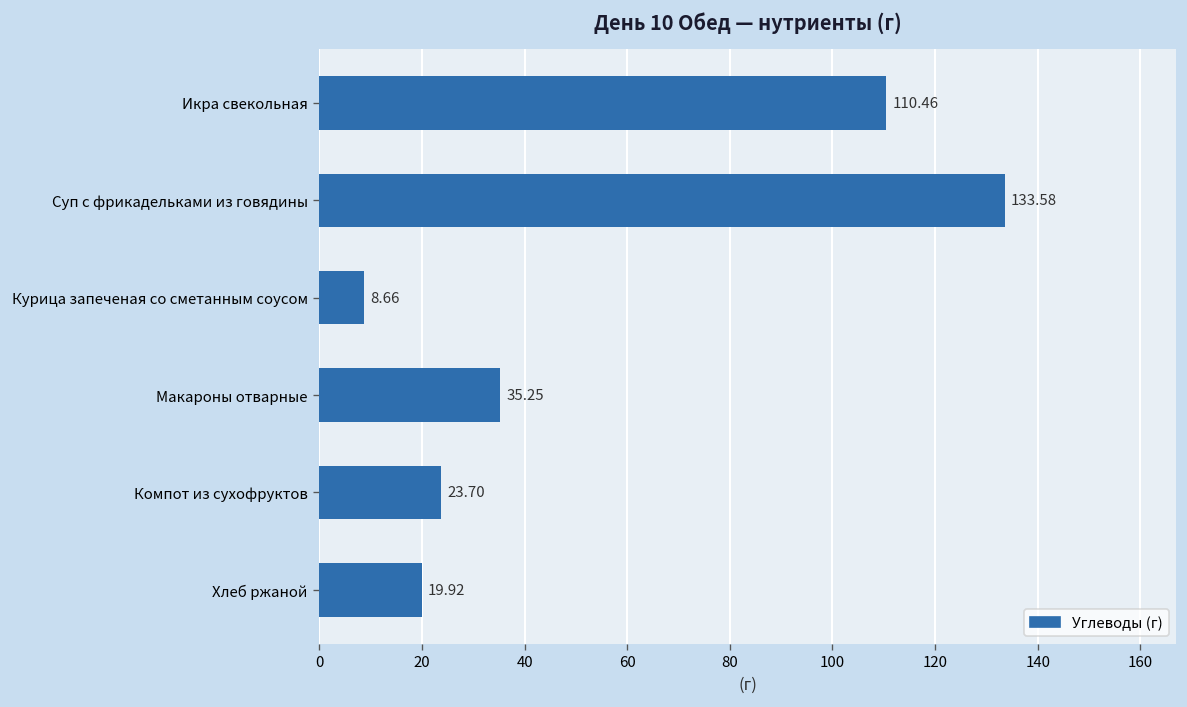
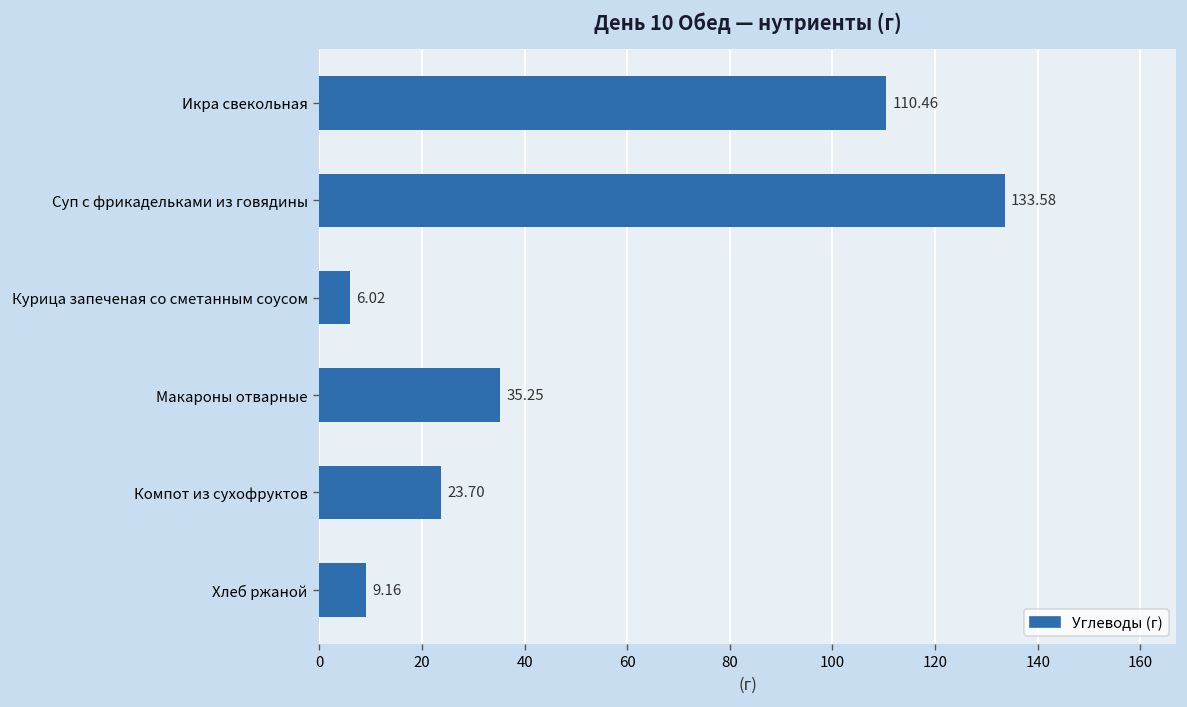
  {
    "Икра свекольная": 110.46,
    "Суп с фрикадельками из говядины": 133.58,
-   "Курица запеченая со сметанным соусом": 8.66,
+   "Курица запеченая со сметанным соусом": 6.02,
    "Макароны отварные": 35.25,
    "Компот из сухофруктов": 23.70,
-   "Хлеб ржаной": 19.92
+   "Хлеб ржаной": 9.16
  }
